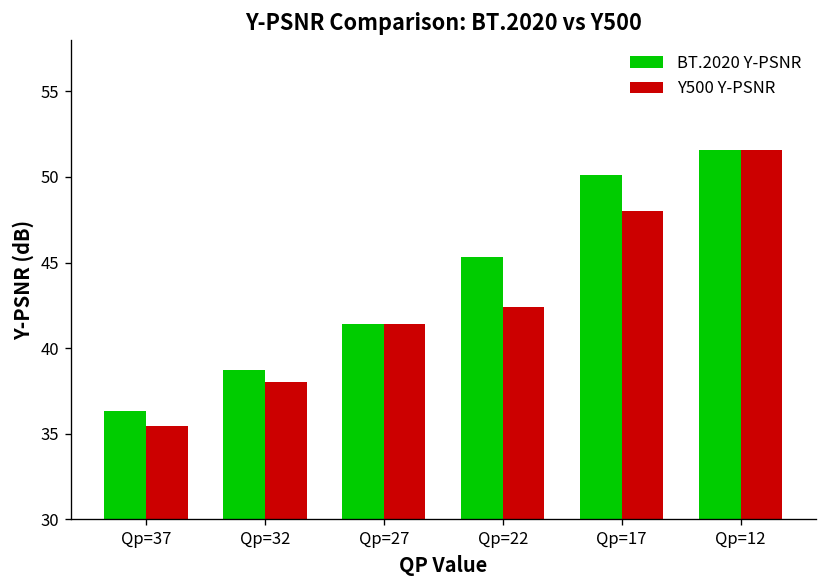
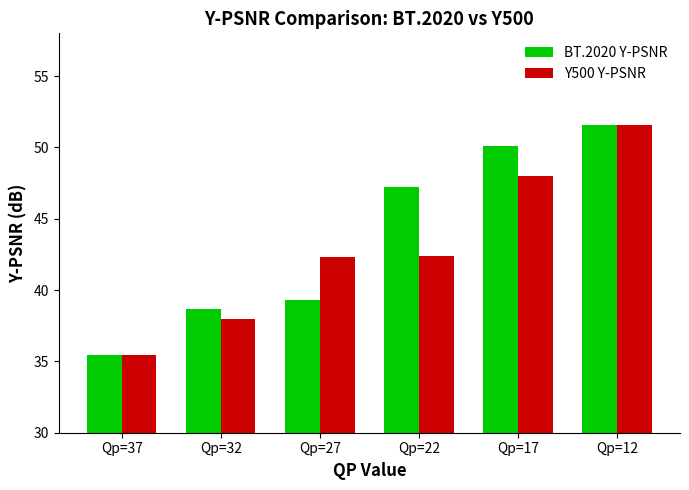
  {
    "BT.2020 Y-PSNR": {
-     "Qp=37": 36.3,
+     "Qp=37": 35.5,
      "Qp=32": 38.7,
-     "Qp=27": 41.4,
-     "Qp=22": 45.3,
+     "Qp=27": 39.3,
+     "Qp=22": 47.2,
      "Qp=17": 50.1,
      "Qp=12": 51.6
    },
    "Y500 Y-PSNR": {
      "Qp=37": 35.5,
      "Qp=32": 38.0,
-     "Qp=27": 41.4,
+     "Qp=27": 42.3,
      "Qp=22": 42.4,
      "Qp=17": 48.0,
      "Qp=12": 51.6
    }
  }
